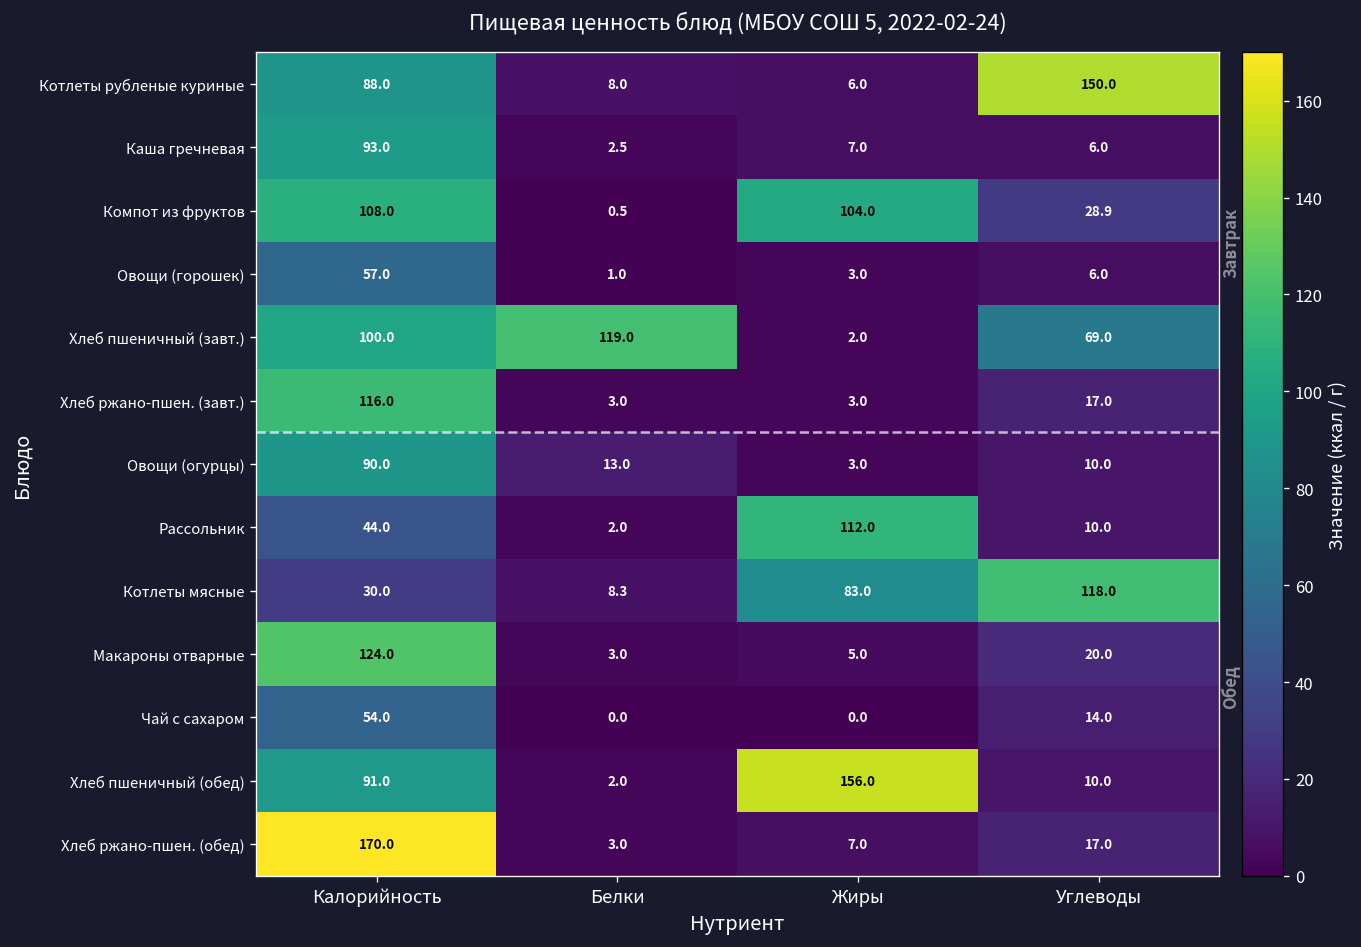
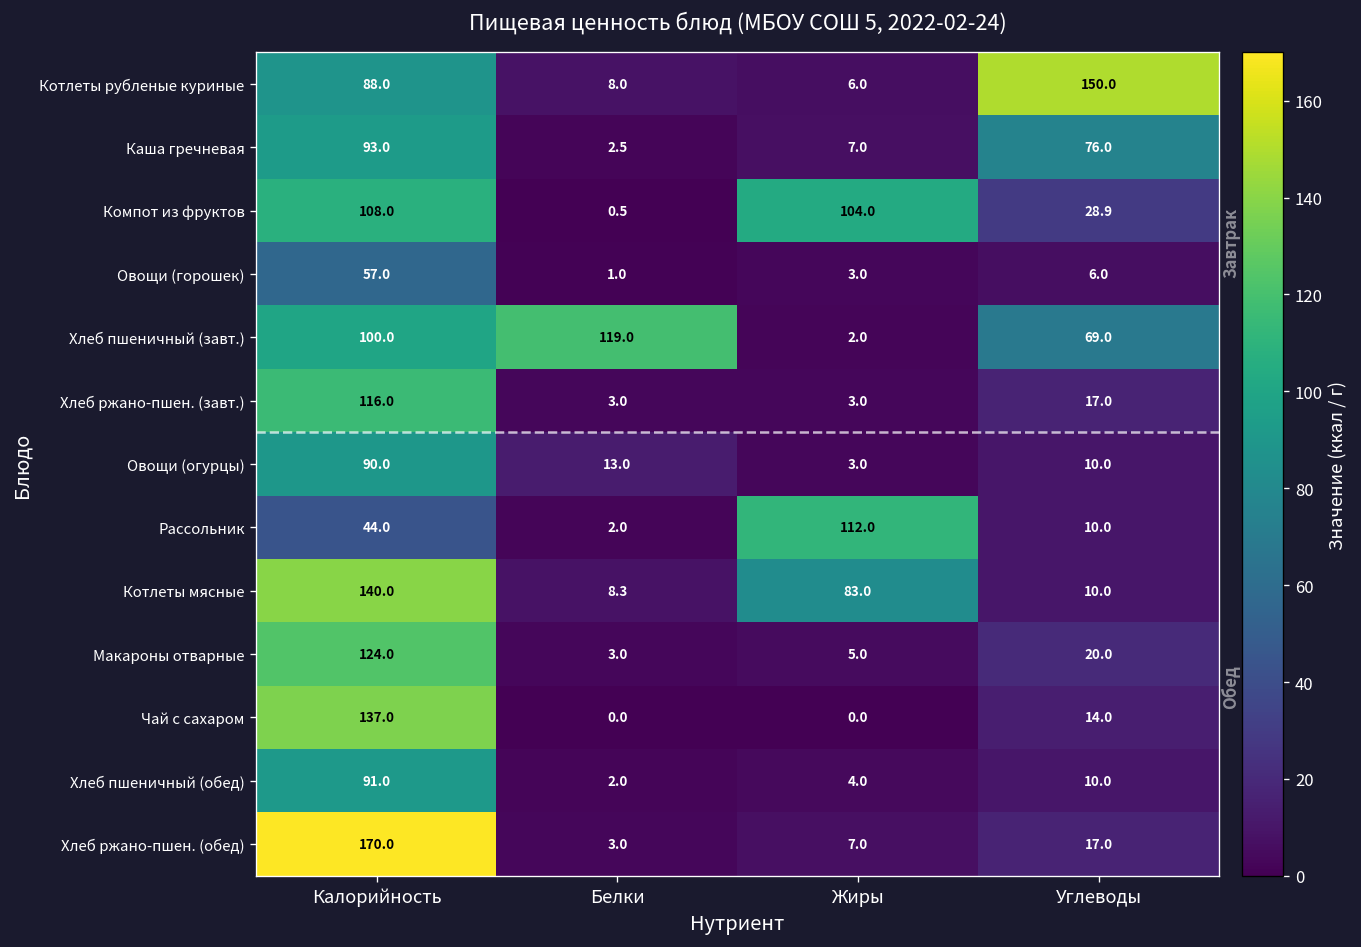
  {
    "Котлеты рубленые куриные": {
      "Калорийность": 88.0,
      "Белки": 8.0,
      "Жиры": 6.0,
      "Углеводы": 150.0
    },
    "Каша гречневая": {
      "Калорийность": 93.0,
      "Белки": 2.5,
      "Жиры": 7.0,
-     "Углеводы": 6.0
+     "Углеводы": 76.0
    },
    "Компот из фруктов": {
      "Калорийность": 108.0,
      "Белки": 0.5,
      "Жиры": 104.0,
      "Углеводы": 28.9
    },
    "Овощи (горошек)": {
      "Калорийность": 57.0,
      "Белки": 1.0,
      "Жиры": 3.0,
      "Углеводы": 6.0
    },
    "Хлеб пшеничный (завт.)": {
      "Калорийность": 100.0,
      "Белки": 119.0,
      "Жиры": 2.0,
      "Углеводы": 69.0
    },
    "Хлеб ржано-пшен. (завт.)": {
      "Калорийность": 116.0,
      "Белки": 3.0,
      "Жиры": 3.0,
      "Углеводы": 17.0
    },
    "Овощи (огурцы)": {
      "Калорийность": 90.0,
      "Белки": 13.0,
      "Жиры": 3.0,
      "Углеводы": 10.0
    },
    "Рассольник": {
      "Калорийность": 44.0,
      "Белки": 2.0,
      "Жиры": 112.0,
      "Углеводы": 10.0
    },
    "Котлеты мясные": {
-     "Калорийность": 30.0,
+     "Калорийность": 140.0,
      "Белки": 8.3,
      "Жиры": 83.0,
-     "Углеводы": 118.0
+     "Углеводы": 10.0
    },
    "Макароны отварные": {
      "Калорийность": 124.0,
      "Белки": 3.0,
      "Жиры": 5.0,
      "Углеводы": 20.0
    },
    "Чай с сахаром": {
-     "Калорийность": 54.0,
+     "Калорийность": 137.0,
      "Белки": 0.0,
      "Жиры": 0.0,
      "Углеводы": 14.0
    },
    "Хлеб пшеничный (обед)": {
      "Калорийность": 91.0,
      "Белки": 2.0,
-     "Жиры": 156.0,
+     "Жиры": 4.0,
      "Углеводы": 10.0
    },
    "Хлеб ржано-пшен. (обед)": {
      "Калорийность": 170.0,
      "Белки": 3.0,
      "Жиры": 7.0,
      "Углеводы": 17.0
    }
  }
